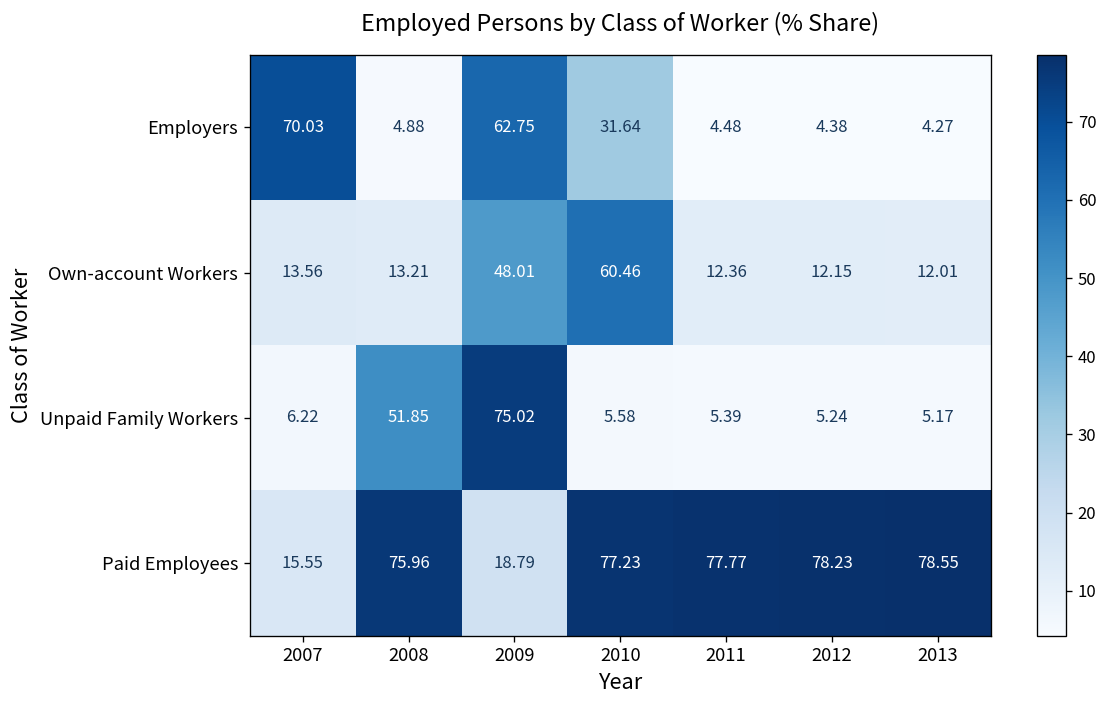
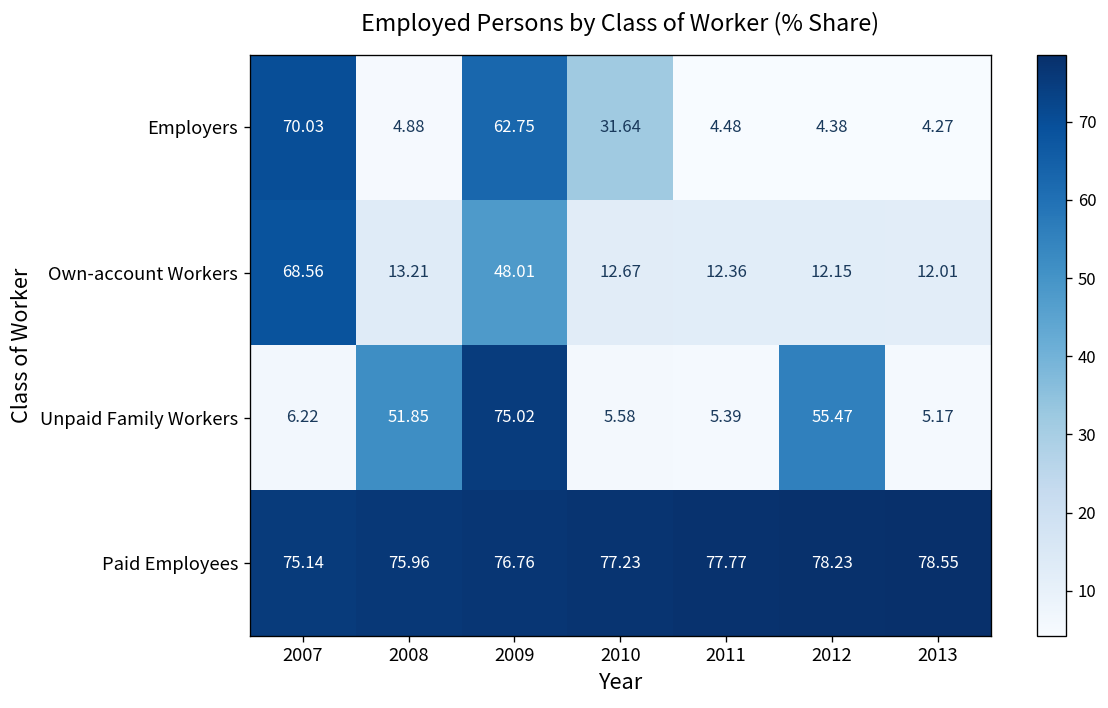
  {
    "Employers": {
      "2007": 70.03,
      "2008": 4.88,
      "2009": 62.75,
      "2010": 31.64,
      "2011": 4.48,
      "2012": 4.38,
      "2013": 4.27
    },
    "Own-account Workers": {
-     "2007": 13.56,
+     "2007": 68.56,
      "2008": 13.21,
      "2009": 48.01,
-     "2010": 60.46,
+     "2010": 12.67,
      "2011": 12.36,
      "2012": 12.15,
      "2013": 12.01
    },
    "Unpaid Family Workers": {
      "2007": 6.22,
      "2008": 51.85,
      "2009": 75.02,
      "2010": 5.58,
      "2011": 5.39,
-     "2012": 5.24,
+     "2012": 55.47,
      "2013": 5.17
    },
    "Paid Employees": {
-     "2007": 15.55,
+     "2007": 75.14,
      "2008": 75.96,
-     "2009": 18.79,
+     "2009": 76.76,
      "2010": 77.23,
      "2011": 77.77,
      "2012": 78.23,
      "2013": 78.55
    }
  }
